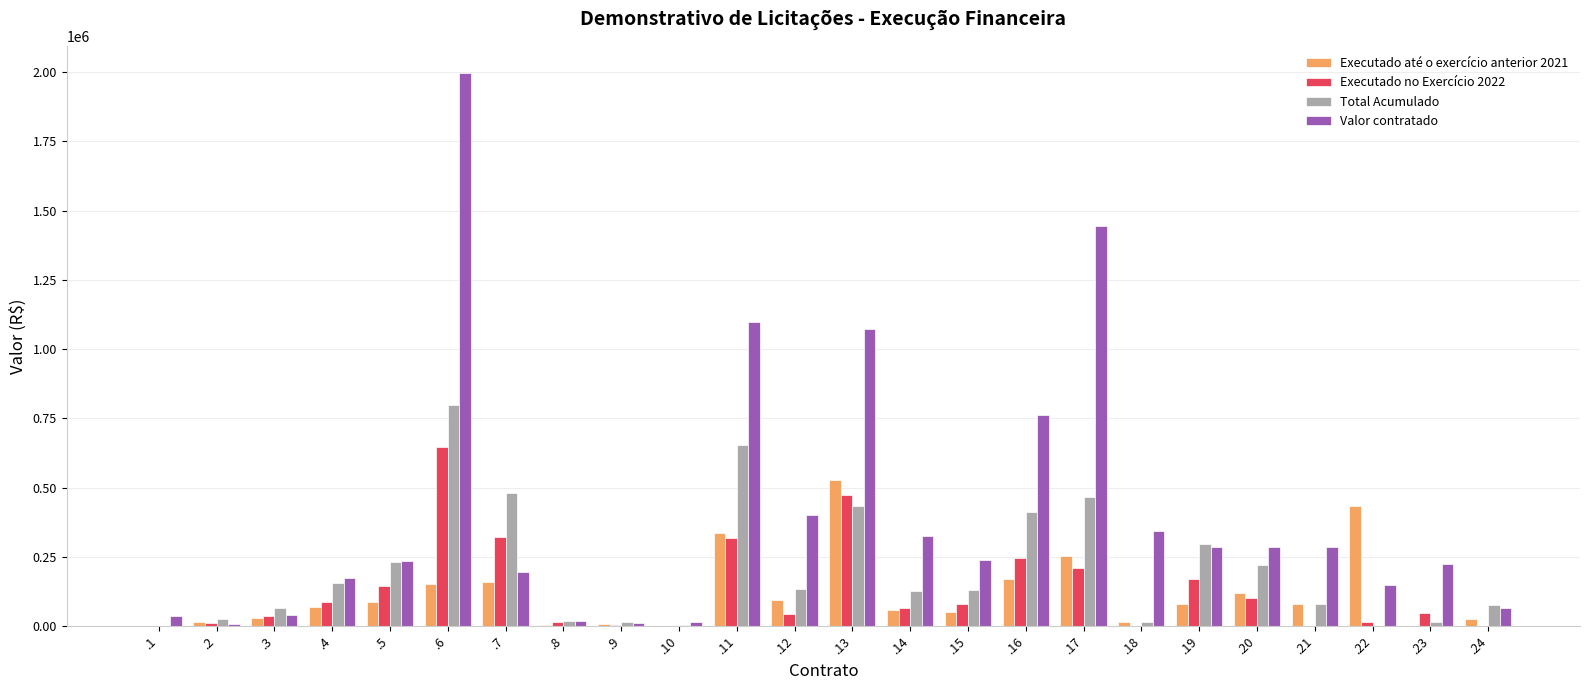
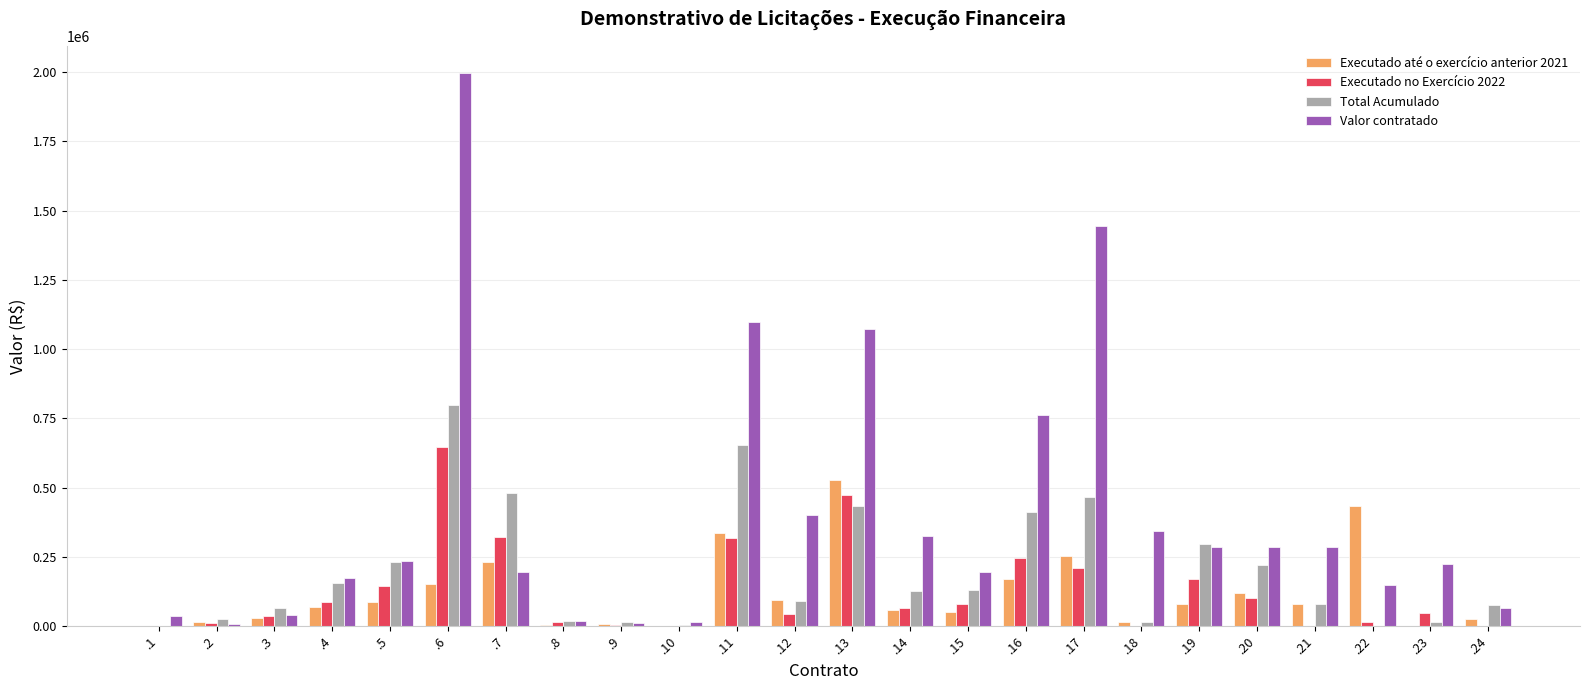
  {
    "Executado até o exercício anterior 2021": {
      ".1": 0,
      ".2": 10000,
      ".3": 30000,
      ".4": 70000,
      ".5": 90000,
      ".6": 150000,
-     ".7": 160000,
+     ".7": 230000,
      ".9": 10000,
      ".11": 340000,
      ".12": 90000,
      ".13": 530000,
      ".14": 60000,
      ".15": 50000,
      ".16": 170000,
      ".17": 250000,
      ".18": 20000,
      ".19": 80000,
      ".20": 120000,
      ".21": 80000,
      ".22": 440000,
      ".23": 0,
      ".24": 30000
    },
    "Executado no Exercício 2022": {
      ".1": 0,
      ".2": 10000,
      ".3": 40000,
      ".4": 90000,
      ".5": 150000,
      ".6": 650000,
      ".7": 320000,
      ".8": 10000,
      ".11": 320000,
      ".12": 40000,
      ".13": 470000,
      ".14": 70000,
      ".15": 80000,
      ".16": 240000,
      ".17": 210000,
      ".18": 0,
      ".19": 170000,
      ".20": 100000,
      ".21": 0,
      ".22": 20000,
      ".23": 50000,
      ".24": 0
    },
    "Total Acumulado": {
      ".1": 0,
      ".2": 30000,
      ".3": 70000,
      ".4": 160000,
      ".5": 230000,
      ".6": 800000,
      ".7": 480000,
      ".8": 20000,
      ".9": 20000,
      ".11": 650000,
-     ".12": 140000,
+     ".12": 90000,
      ".13": 440000,
      ".14": 130000,
      ".15": 130000,
      ".16": 410000,
      ".17": 460000,
      ".18": 20000,
      ".19": 300000,
      ".20": 220000,
      ".21": 80000,
      ".23": 20000,
      ".24": 80000
    },
    "Valor contratado": {
      ".1": 40000,
      ".2": 10000,
      ".3": 40000,
      ".4": 170000,
      ".5": 240000,
      ".6": 2000000,
      ".7": 200000,
      ".8": 20000,
      ".9": 10000,
      ".10": 20000,
      ".11": 1100000,
      ".12": 400000,
      ".13": 1070000,
      ".14": 330000,
-     ".15": 240000,
+     ".15": 200000,
      ".16": 760000,
      ".17": 1450000,
      ".18": 340000,
      ".19": 290000,
      ".20": 290000,
      ".21": 290000,
      ".22": 150000,
      ".23": 220000,
      ".24": 60000
    }
  }
